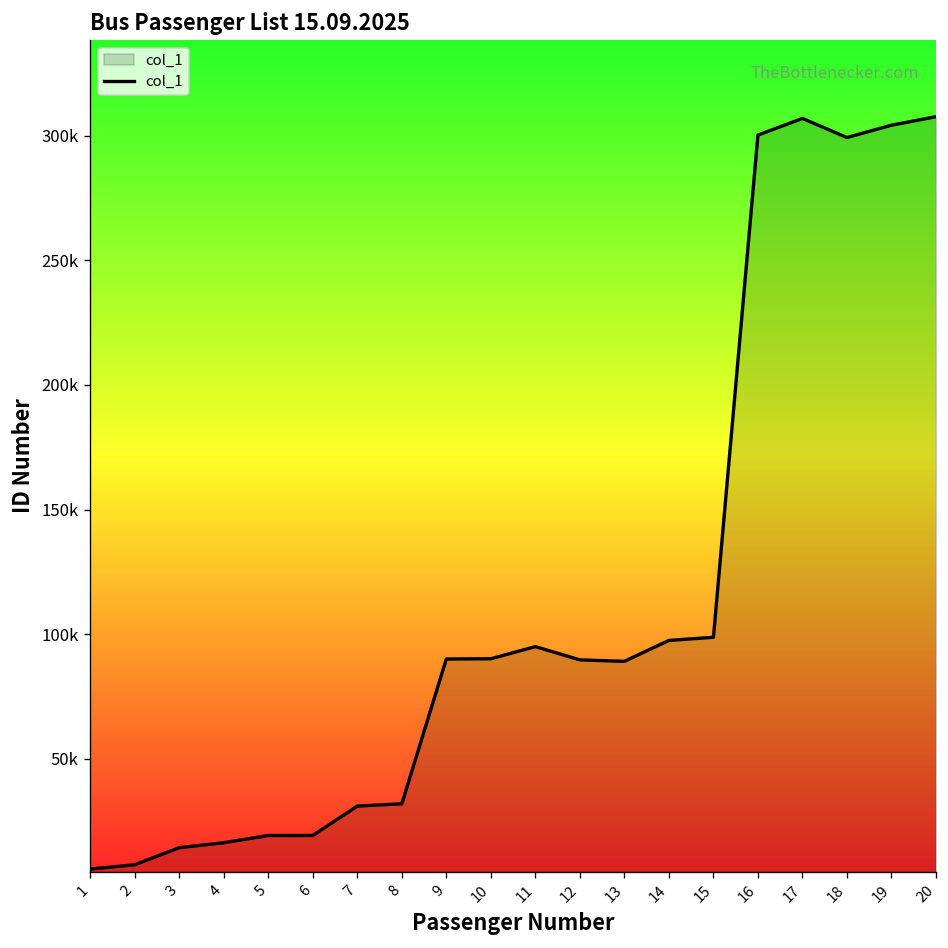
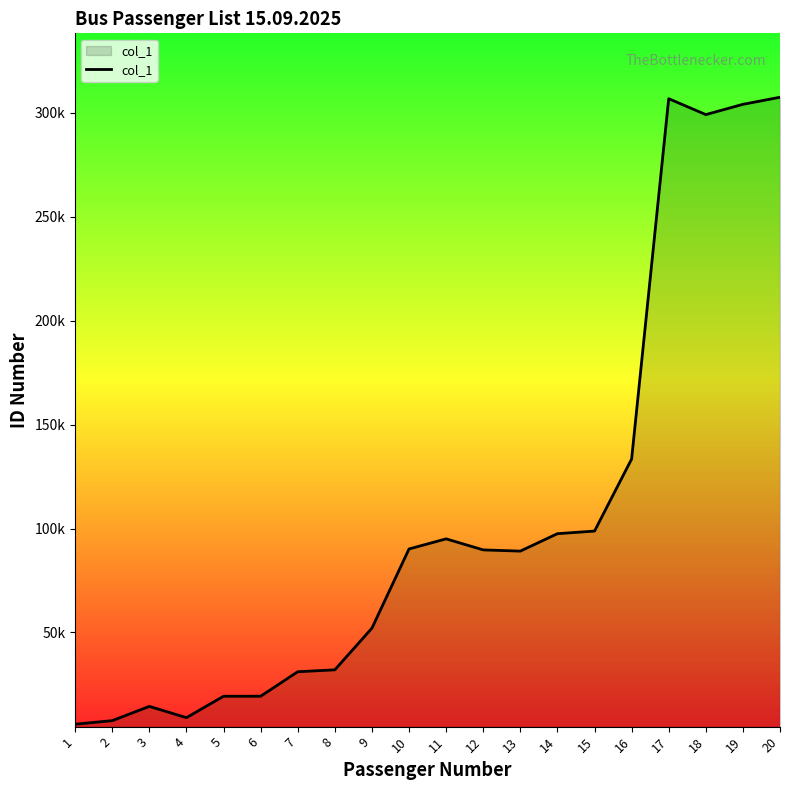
  {
    "1": 6000,
    "2": 8000,
    "3": 14000,
-   "4": 16000,
+   "4": 9000,
    "5": 19000,
    "6": 19000,
    "7": 31000,
    "8": 32000,
-   "9": 90000,
+   "9": 52000,
    "10": 90000,
    "11": 95000,
    "12": 90000,
    "13": 89000,
    "14": 98000,
    "15": 99000,
-   "16": 300000,
+   "16": 133000,
    "17": 307000,
    "18": 299000,
    "19": 304000,
    "20": 308000
  }
